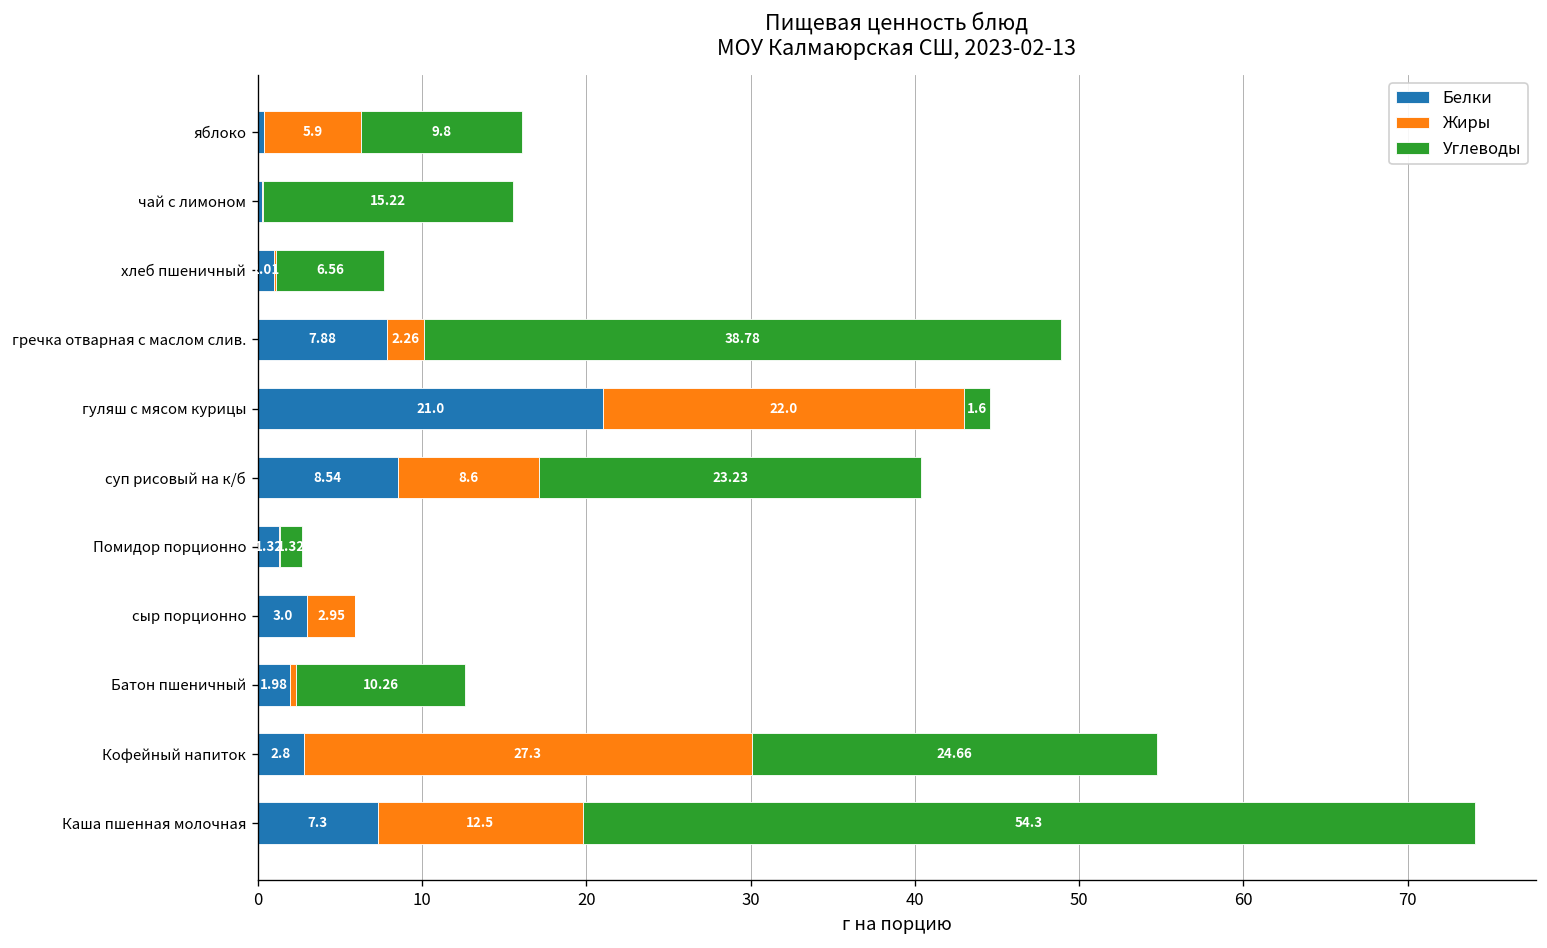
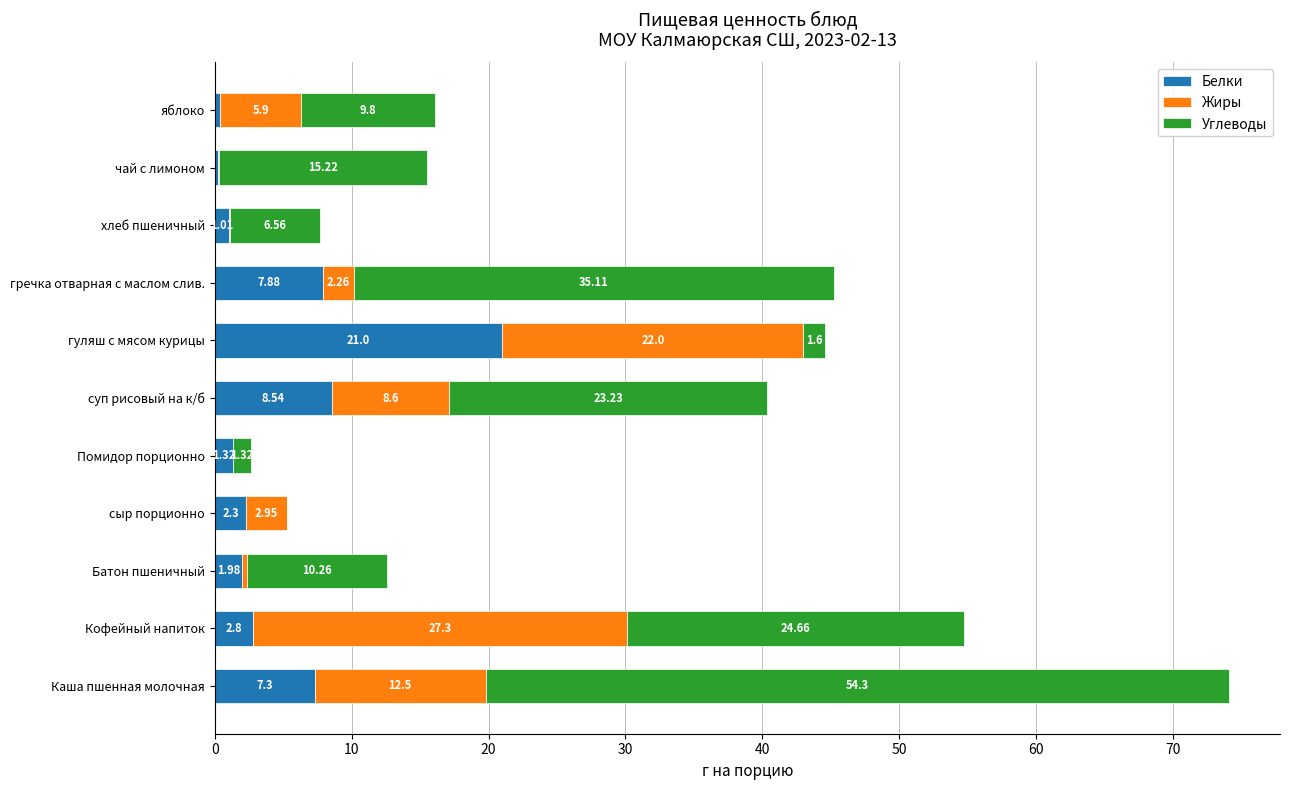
  {
    "Белки": {
      "хлеб пшеничный": 1.01,
      "гречка отварная с маслом слив.": 7.88,
      "гуляш с мясом курицы": 21.0,
      "суп рисовый на к/б": 8.54,
-     "сыр порционно": 3.0,
+     "сыр порционно": 2.3,
      "Батон пшеничный": 1.98,
      "Кофейный напиток": 2.8,
      "Каша пшенная молочная": 7.3
    },
    "Жиры": {
      "яблоко": 5.9,
      "гречка отварная с маслом слив.": 2.26,
      "гуляш с мясом курицы": 22.0,
      "суп рисовый на к/б": 8.6,
      "сыр порционно": 2.95,
      "Кофейный напиток": 27.3,
      "Каша пшенная молочная": 12.5
    },
    "Углеводы": {
      "яблоко": 9.8,
      "чай с лимоном": 15.22,
      "хлеб пшеничный": 6.56,
-     "гречка отварная с маслом слив.": 38.78,
+     "гречка отварная с маслом слив.": 35.11,
      "гуляш с мясом курицы": 1.6,
      "суп рисовый на к/б": 23.23,
      "Батон пшеничный": 10.26,
      "Кофейный напиток": 24.66,
      "Каша пшенная молочная": 54.3
    }
  }
